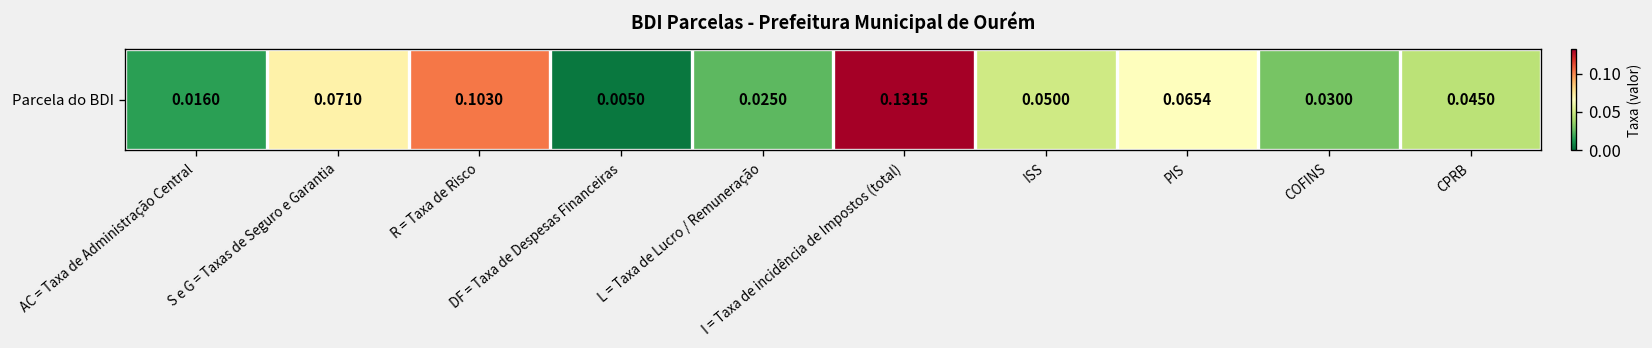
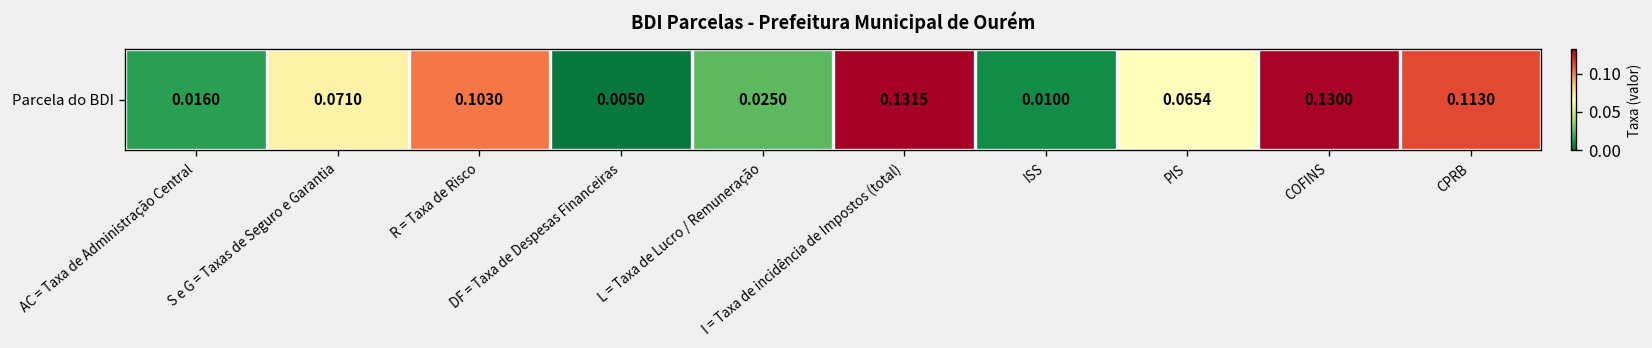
  {
    "Parcela do BDI": {
      "AC = Taxa de Administração Central": 0.0160,
      "S e G = Taxas de Seguro e Garantia": 0.0710,
      "R = Taxa de Risco": 0.1030,
      "DF = Taxa de Despesas Financeiras": 0.0050,
      "L = Taxa de Lucro / Remuneração": 0.0250,
      "I = Taxa de incidência de Impostos (total)": 0.1315,
-     "ISS": 0.0500,
+     "ISS": 0.0100,
      "PIS": 0.0654,
-     "COFINS": 0.0300,
-     "CPRB": 0.0450
+     "COFINS": 0.1300,
+     "CPRB": 0.1130
    }
  }
